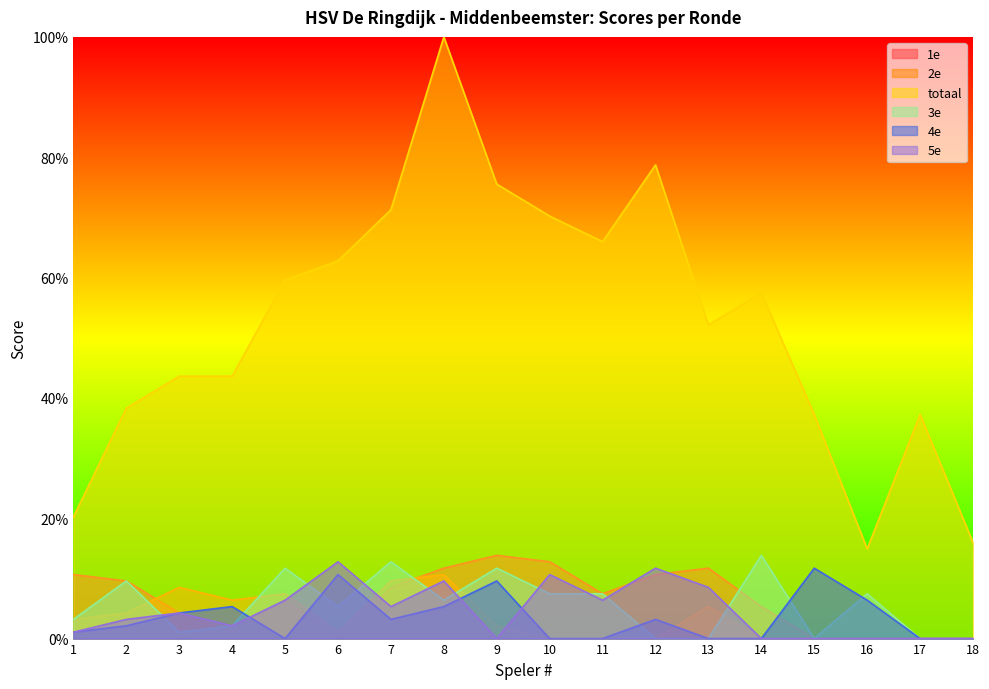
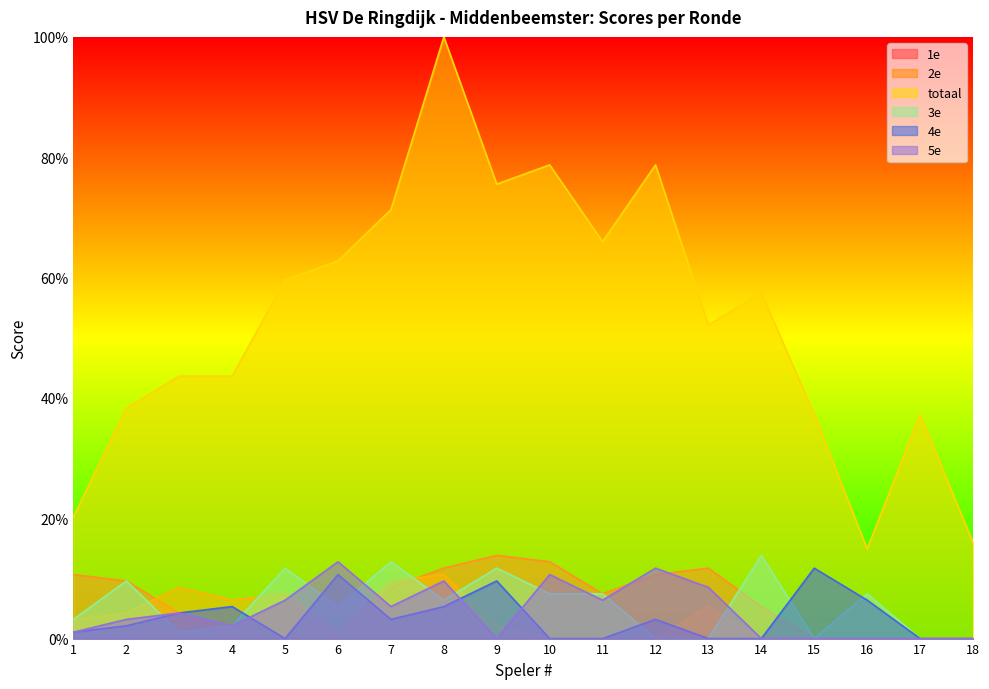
  {
    "1e": {
      "1": "11%",
      "4": "1%",
      "6": "0%",
      "7": "9%",
      "8": "12%",
      "9": "14%",
      "10": "13%",
      "12": "11%",
      "13": "12%",
      "14": "5%"
    },
    "2e": {
      "2": "4%",
      "3": "9%",
      "4": "6%",
      "5": "7%",
      "6": "1%",
      "7": "10%",
      "8": "11%",
      "9": "2%",
      "13": "5%"
    },
    "totaal": {
      "1": "20%",
      "2": "38%",
      "3": "44%",
      "4": "44%",
      "5": "60%",
      "6": "63%",
      "7": "71%",
      "8": "100%",
      "9": "76%",
-     "10": "70%",
+     "10": "79%",
      "11": "66%",
      "12": "79%",
      "13": "52%",
      "14": "57%",
      "15": "37%",
      "16": "15%",
      "17": "37%",
      "18": "16%"
    },
    "3e": {
      "3": "1%",
      "5": "12%",
      "6": "5%",
      "7": "13%",
      "8": "6%",
      "9": "12%",
      "10": "7%",
      "14": "14%",
      "16": "7%"
    },
    "4e": {
      "2": "2%",
      "4": "5%",
      "5": "0%",
      "6": "11%",
      "7": "3%",
      "8": "5%",
      "9": "10%",
      "12": "3%",
      "15": "12%",
      "16": "6%"
    },
    "5e": {
      "2": "3%",
      "6": "13%",
      "7": "5%",
      "8": "10%",
      "9": "0%",
      "10": "11%",
      "11": "6%",
      "12": "12%",
      "13": "9%"
    }
  }
